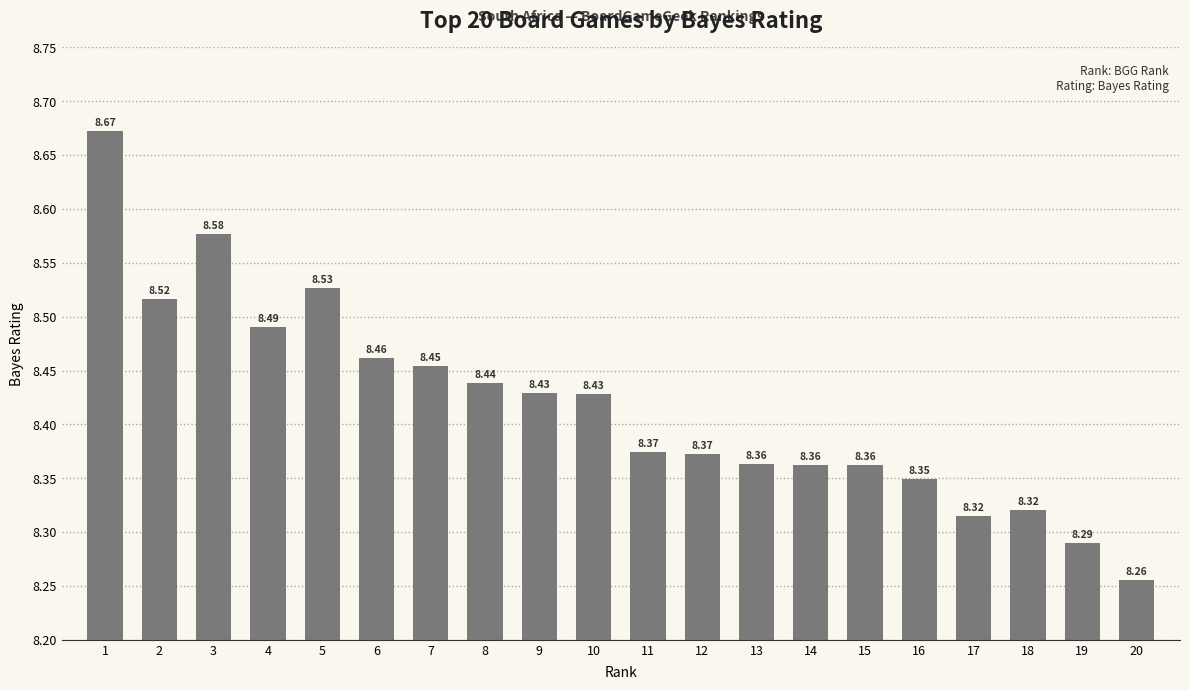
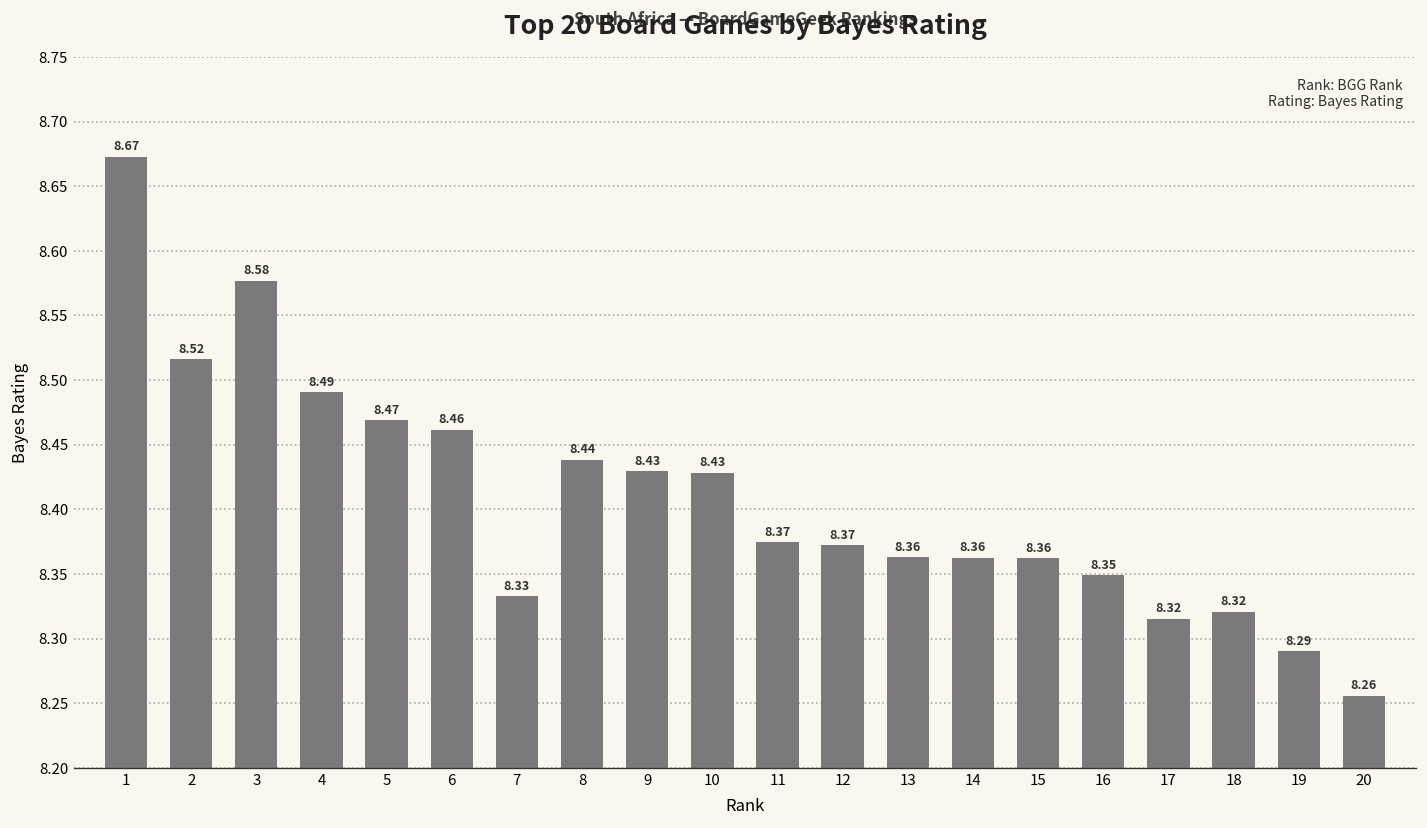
  {
    "1": 8.67,
    "2": 8.52,
    "3": 8.58,
    "4": 8.49,
-   "5": 8.53,
+   "5": 8.47,
    "6": 8.46,
-   "7": 8.45,
+   "7": 8.33,
    "8": 8.44,
    "9": 8.43,
    "10": 8.43,
    "11": 8.37,
    "12": 8.37,
    "13": 8.36,
    "14": 8.36,
    "15": 8.36,
    "16": 8.35,
    "17": 8.32,
    "18": 8.32,
    "19": 8.29,
    "20": 8.26
  }
